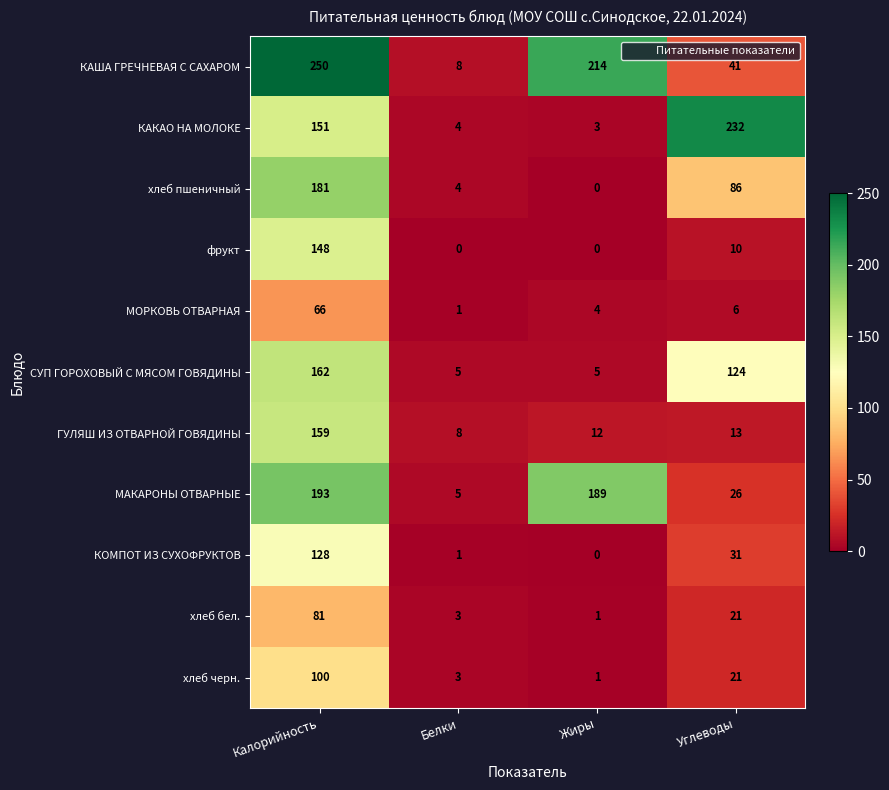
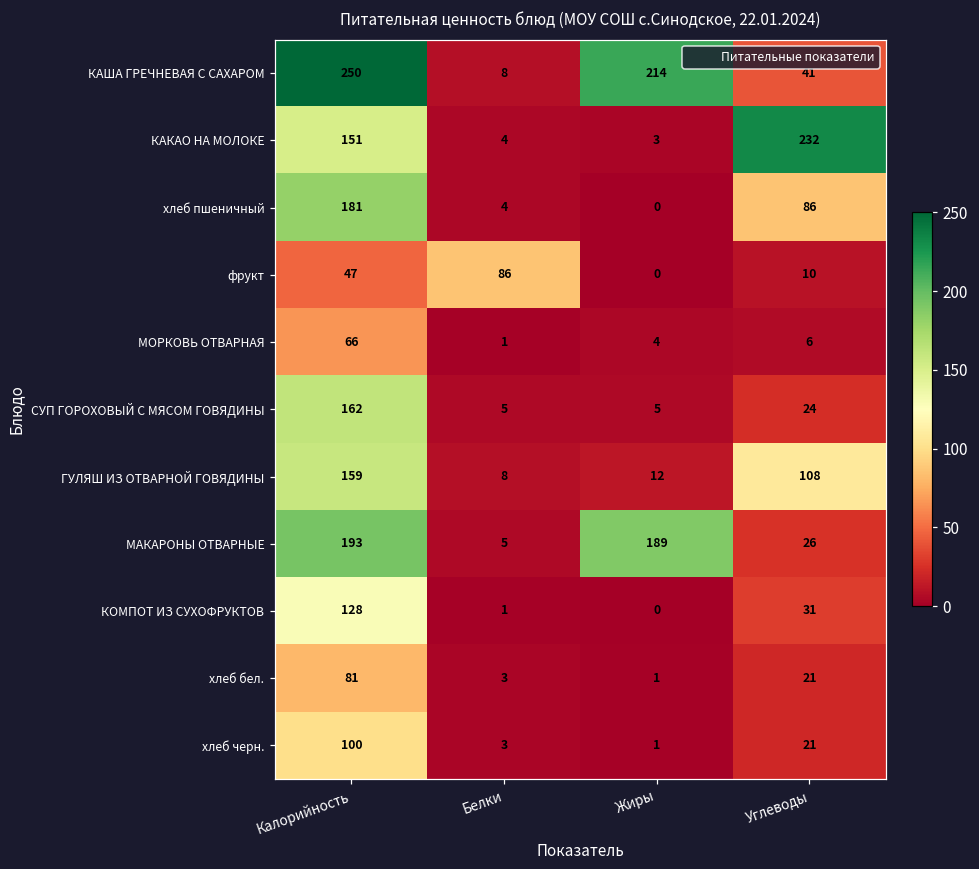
  {
    "КАША ГРЕЧНЕВАЯ С САХАРОМ": {
      "Калорийность": 250,
      "Белки": 8,
      "Жиры": 214
    },
    "КАКАО НА МОЛОКЕ": {
      "Калорийность": 151,
      "Белки": 4,
      "Жиры": 3,
      "Углеводы": 232
    },
    "хлеб пшеничный": {
      "Калорийность": 181,
      "Белки": 4,
      "Жиры": 0,
      "Углеводы": 86
    },
    "фрукт": {
-     "Калорийность": 148,
-     "Белки": 0,
+     "Калорийность": 47,
+     "Белки": 86,
      "Жиры": 0,
      "Углеводы": 10
    },
    "МОРКОВЬ ОТВАРНАЯ": {
      "Калорийность": 66,
      "Белки": 1,
      "Жиры": 4,
      "Углеводы": 6
    },
    "СУП ГОРОХОВЫЙ С МЯСОМ ГОВЯДИНЫ": {
      "Калорийность": 162,
      "Белки": 5,
      "Жиры": 5,
-     "Углеводы": 124
+     "Углеводы": 24
    },
    "ГУЛЯШ ИЗ ОТВАРНОЙ ГОВЯДИНЫ": {
      "Калорийность": 159,
      "Белки": 8,
      "Жиры": 12,
-     "Углеводы": 13
+     "Углеводы": 108
    },
    "МАКАРОНЫ ОТВАРНЫЕ": {
      "Калорийность": 193,
      "Белки": 5,
      "Жиры": 189,
      "Углеводы": 26
    },
    "КОМПОТ ИЗ СУХОФРУКТОВ": {
      "Калорийность": 128,
      "Белки": 1,
      "Жиры": 0,
      "Углеводы": 31
    },
    "хлеб бел.": {
      "Калорийность": 81,
      "Белки": 3,
      "Жиры": 1,
      "Углеводы": 21
    },
    "хлеб черн.": {
      "Калорийность": 100,
      "Белки": 3,
      "Жиры": 1,
      "Углеводы": 21
    }
  }
